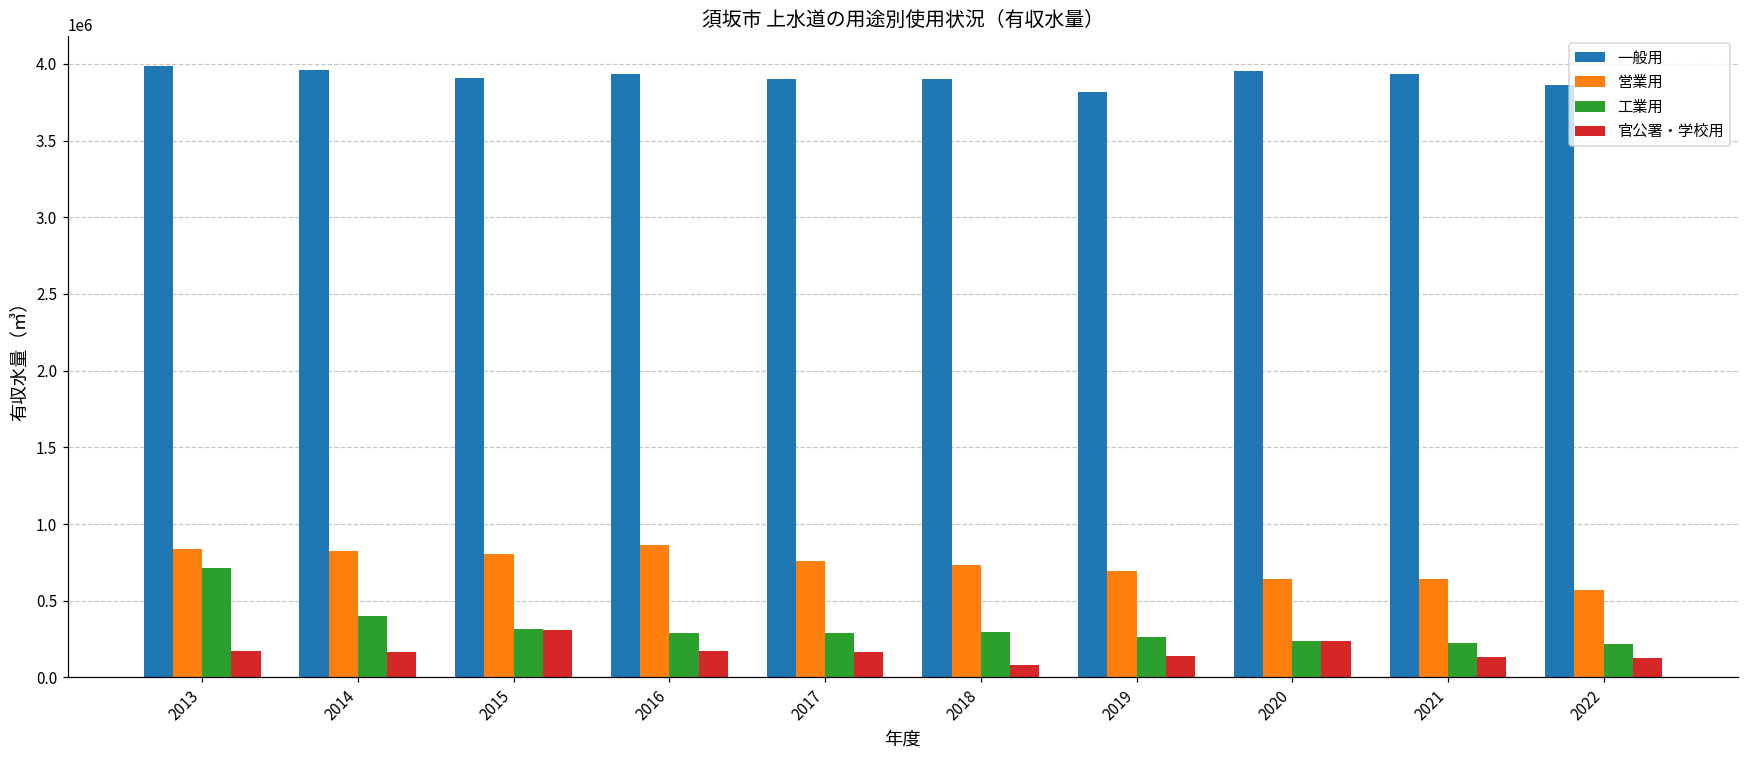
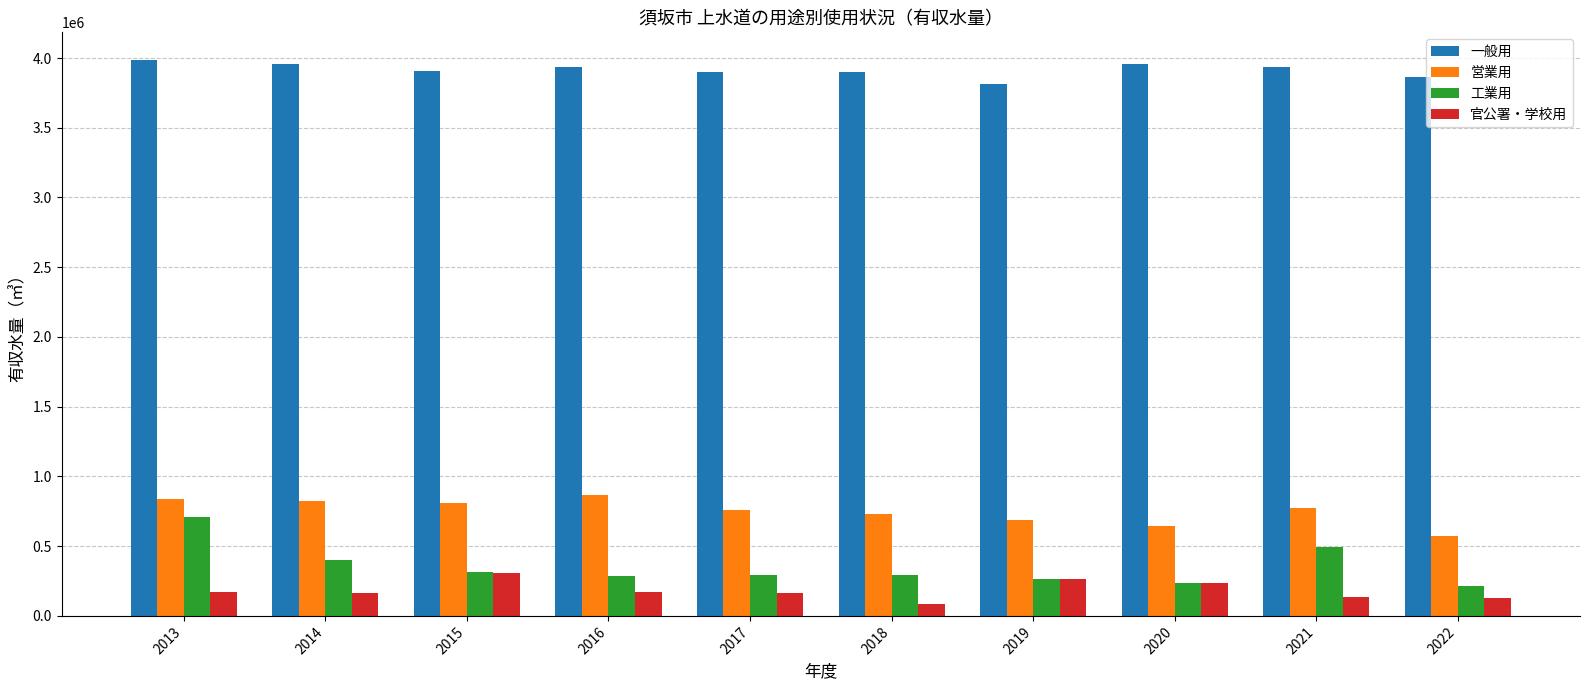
  {
    "一般用": {
      "2013": 3980000,
      "2014": 3960000,
      "2015": 3910000,
      "2016": 3930000,
      "2017": 3900000,
      "2018": 3900000,
      "2019": 3820000,
      "2020": 3950000,
      "2021": 3930000,
      "2022": 3860000
    },
    "営業用": {
      "2013": 840000,
      "2014": 820000,
      "2015": 810000,
      "2016": 870000,
      "2017": 760000,
      "2018": 730000,
      "2019": 690000,
      "2020": 640000,
-     "2021": 640000,
+     "2021": 780000,
      "2022": 570000
    },
    "工業用": {
      "2013": 710000,
      "2014": 400000,
      "2015": 310000,
      "2016": 290000,
      "2017": 290000,
      "2018": 300000,
      "2019": 270000,
      "2020": 240000,
-     "2021": 220000,
+     "2021": 500000,
      "2022": 220000
    },
    "官公署・学校用": {
      "2013": 170000,
      "2014": 170000,
      "2015": 310000,
      "2016": 170000,
      "2017": 170000,
      "2018": 80000,
-     "2019": 140000,
+     "2019": 260000,
      "2020": 240000,
      "2021": 140000,
      "2022": 130000
    }
  }
